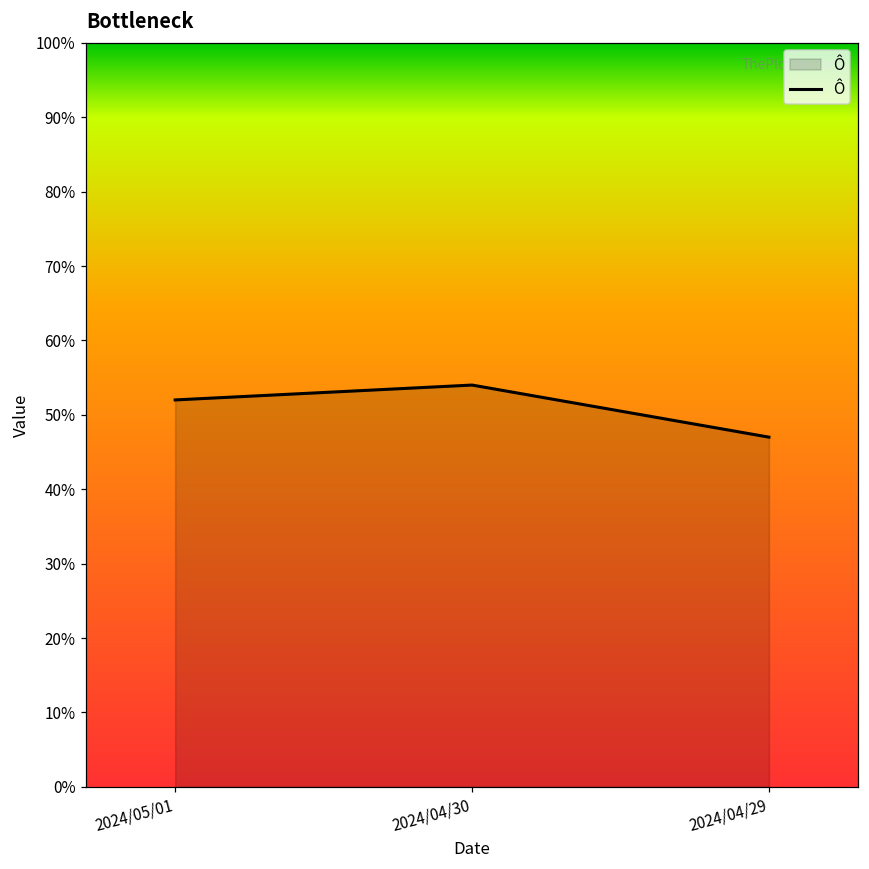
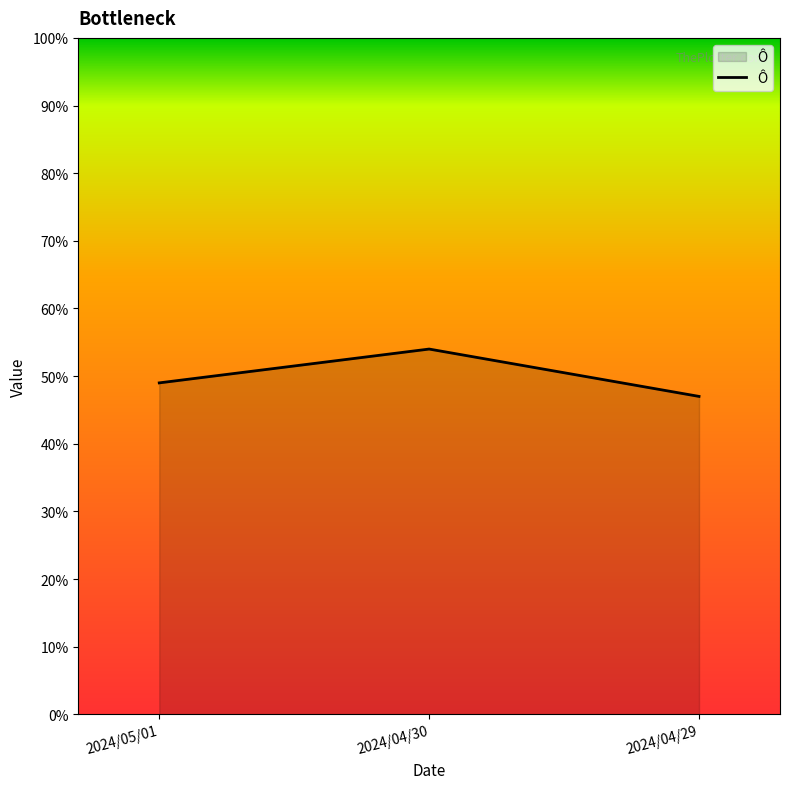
  {
-   "2024/05/01": "52%",
+   "2024/05/01": "49%",
    "2024/04/30": "54%",
    "2024/04/29": "47%"
  }
